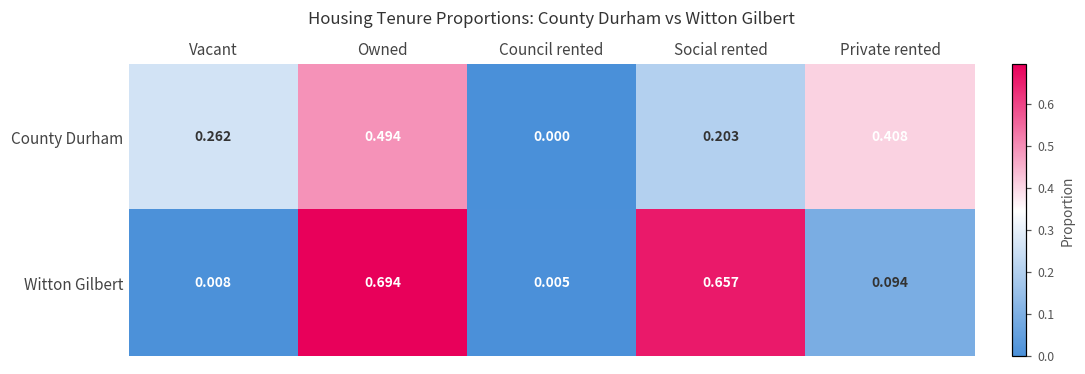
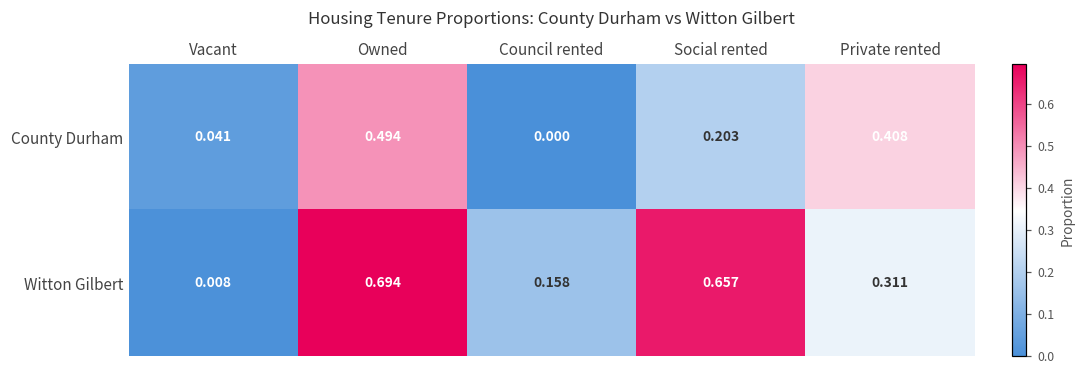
  {
    "County Durham": {
-     "Vacant": 0.262,
+     "Vacant": 0.041,
      "Owned": 0.494,
      "Council rented": 0.000,
      "Social rented": 0.203
    },
    "Witton Gilbert": {
      "Vacant": 0.008,
      "Owned": 0.694,
-     "Council rented": 0.005,
+     "Council rented": 0.158,
      "Social rented": 0.657,
-     "Private rented": 0.094
+     "Private rented": 0.311
    }
  }
